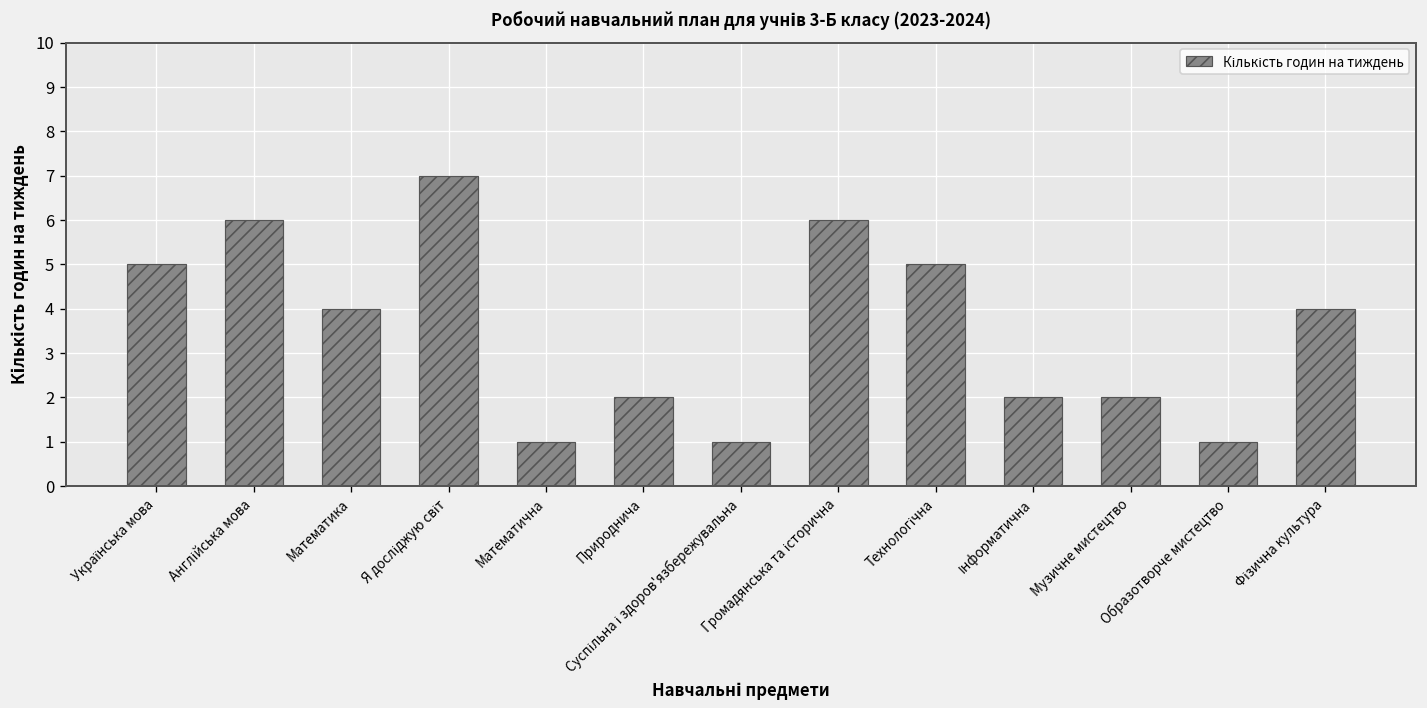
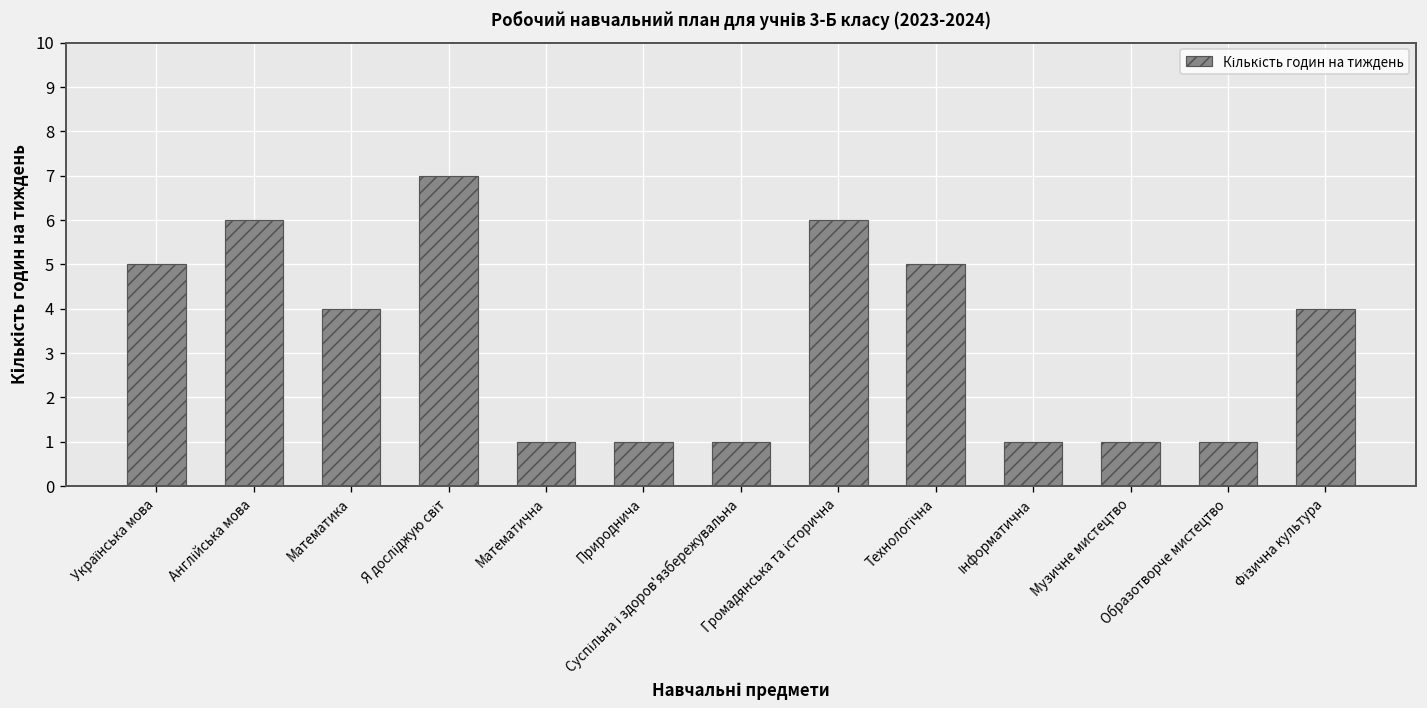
  {
    "Українська мова": 5,
    "Англійська мова": 6,
    "Математика": 4,
    "Я досліджую світ": 7,
    "Математична": 1,
-   "Природнича": 2,
+   "Природнича": 1,
    "Суспільна і здоров'язбережувальна": 1,
    "Громадянська та історична": 6,
    "Технологічна": 5,
-   "Інформатична": 2,
-   "Музичне мистецтво": 2,
+   "Інформатична": 1,
+   "Музичне мистецтво": 1,
    "Образотворче мистецтво": 1,
    "Фізична культура": 4
  }
